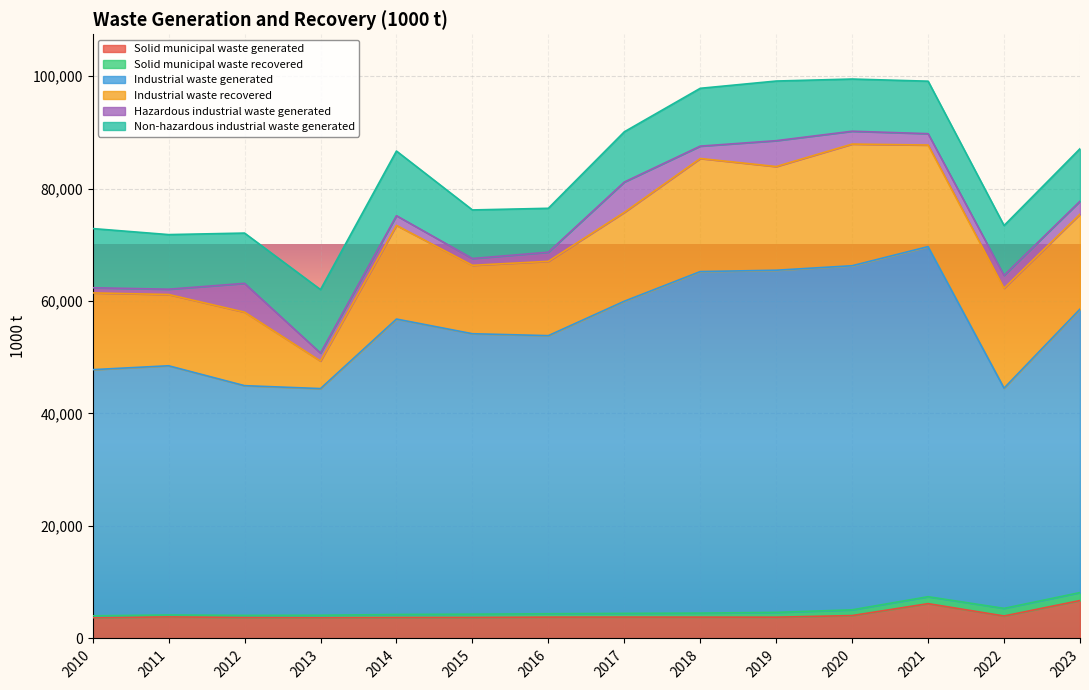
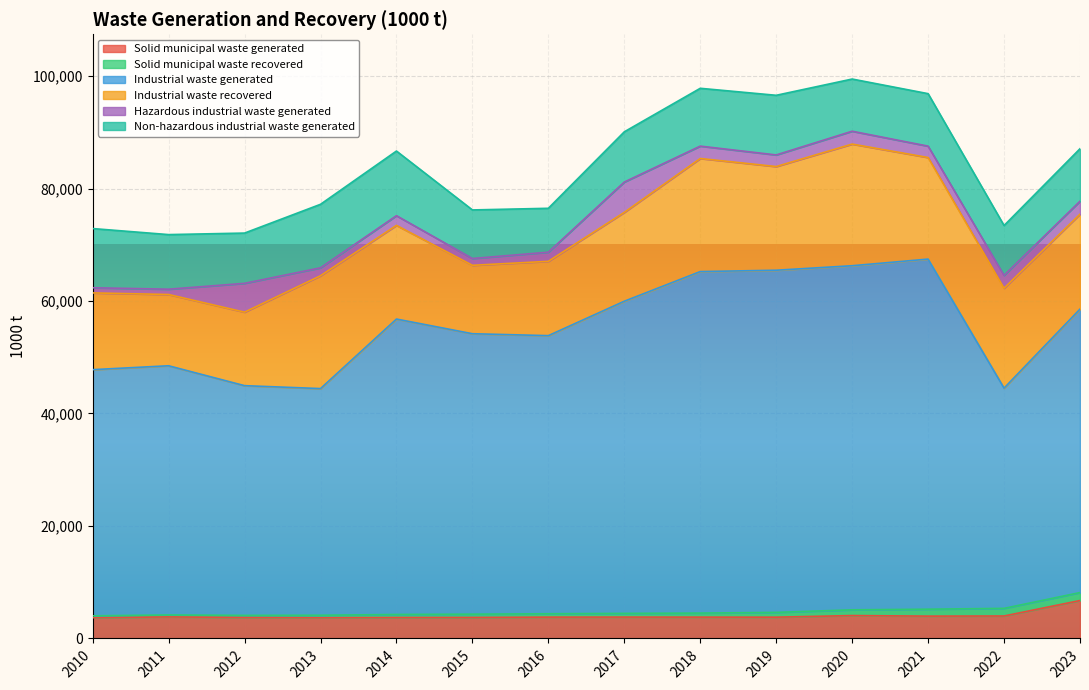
  {
    "Solid municipal waste generated": {
      "2014": "4,000",
      "2015": "4,000",
      "2016": "4,000",
      "2017": "4,000",
      "2018": "4,000",
      "2019": "4,000",
      "2020": "4,000",
-     "2021": "6,000",
+     "2021": "4,000",
      "2022": "4,000",
      "2023": "7,000"
    },
    "Industrial waste generated": {
      "2010": "44,000",
      "2011": "44,000",
      "2012": "41,000",
      "2013": "40,000",
      "2014": "53,000",
      "2015": "50,000",
      "2016": "49,000",
      "2017": "56,000",
      "2018": "61,000",
      "2019": "61,000",
      "2020": "61,000",
      "2021": "62,000",
      "2022": "39,000",
      "2023": "50,000"
    },
    "Industrial waste recovered": {
      "2010": "14,000",
      "2011": "13,000",
      "2012": "13,000",
-     "2013": "5,000",
+     "2013": "20,000",
      "2014": "17,000",
      "2015": "12,000",
      "2016": "13,000",
      "2017": "16,000",
      "2018": "20,000",
      "2019": "18,000",
      "2020": "22,000",
      "2021": "18,000",
      "2022": "18,000",
      "2023": "17,000"
    },
    "Hazardous industrial waste generated": {
      "2010": "1,000",
      "2011": "1,000",
      "2012": "5,000",
      "2013": "1,000",
      "2014": "2,000",
      "2015": "1,000",
      "2016": "2,000",
      "2017": "5,000",
      "2018": "2,000",
-     "2019": "5,000",
+     "2019": "2,000",
      "2020": "2,000",
      "2021": "2,000",
      "2022": "2,000",
      "2023": "2,000"
    }
  }
